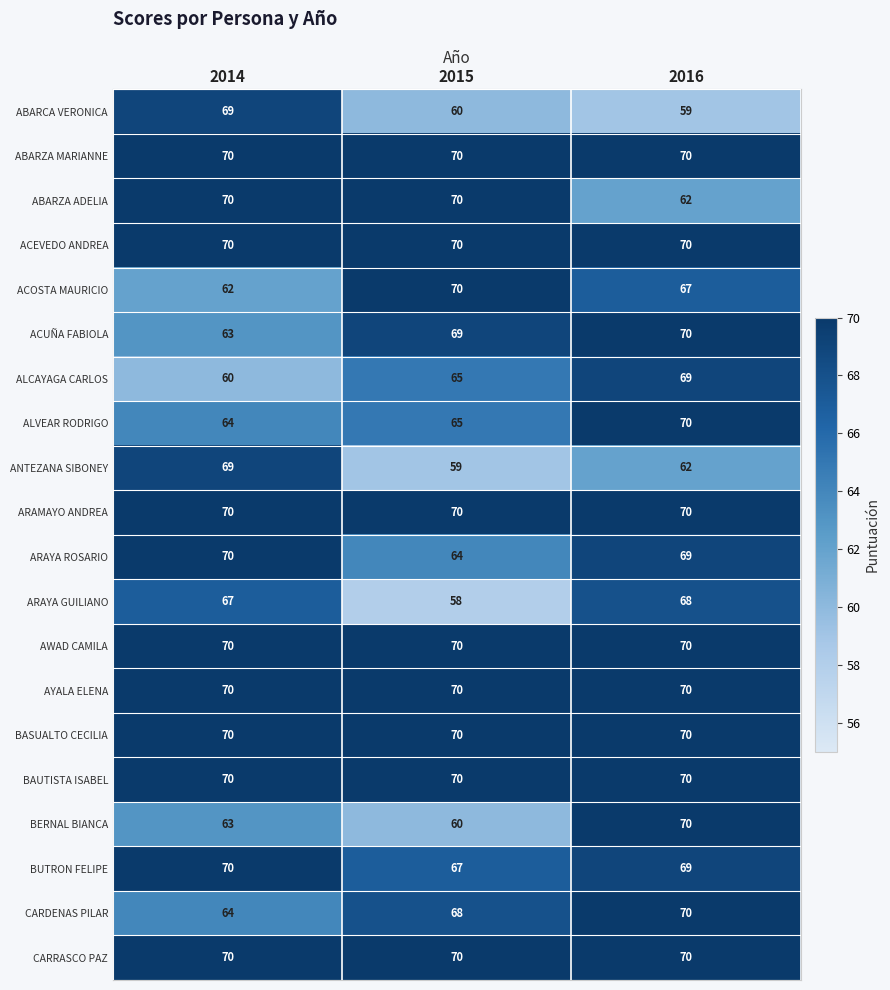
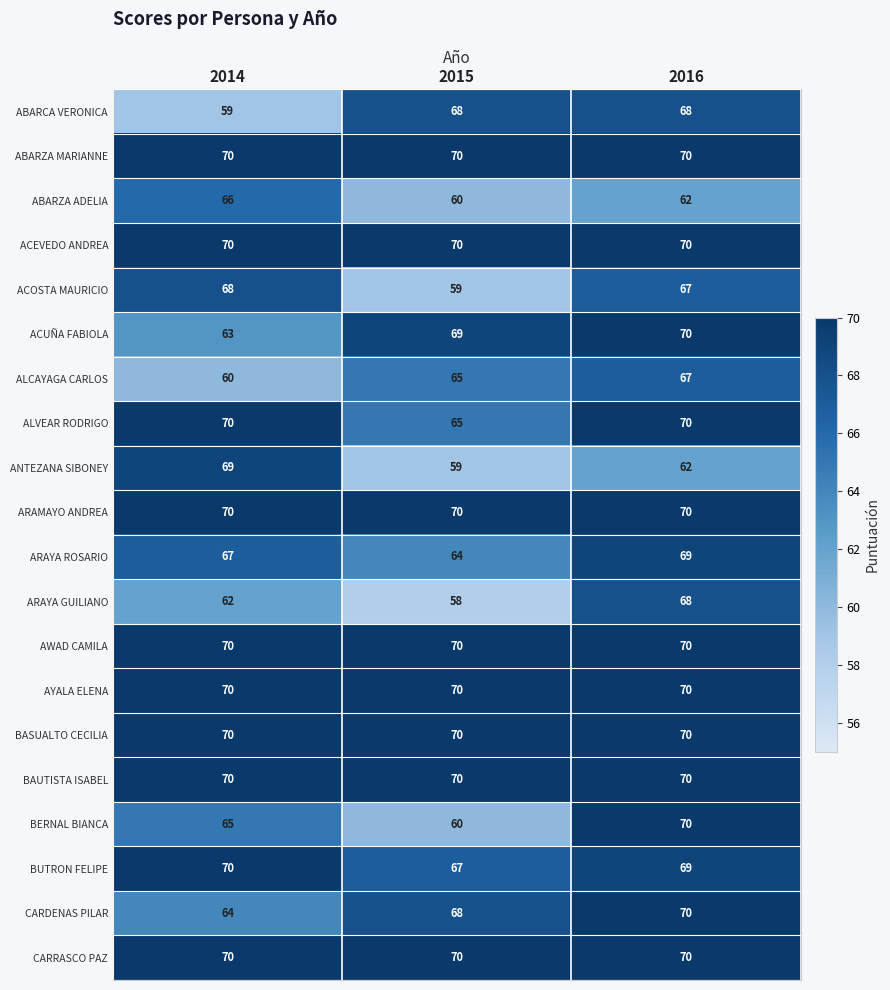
  {
    "ABARCA VERONICA": {
-     "2014": 69,
-     "2015": 60,
-     "2016": 59
+     "2014": 59,
+     "2015": 68,
+     "2016": 68
    },
    "ABARZA MARIANNE": {
      "2014": 70,
      "2015": 70,
      "2016": 70
    },
    "ABARZA ADELIA": {
-     "2014": 70,
-     "2015": 70,
+     "2014": 66,
+     "2015": 60,
      "2016": 62
    },
    "ACEVEDO ANDREA": {
      "2014": 70,
      "2015": 70,
      "2016": 70
    },
    "ACOSTA MAURICIO": {
-     "2014": 62,
-     "2015": 70,
+     "2014": 68,
+     "2015": 59,
      "2016": 67
    },
    "ACUÑA FABIOLA": {
      "2014": 63,
      "2015": 69,
      "2016": 70
    },
    "ALCAYAGA CARLOS": {
      "2014": 60,
      "2015": 65,
-     "2016": 69
+     "2016": 67
    },
    "ALVEAR RODRIGO": {
-     "2014": 64,
+     "2014": 70,
      "2015": 65,
      "2016": 70
    },
    "ANTEZANA SIBONEY": {
      "2014": 69,
      "2015": 59,
      "2016": 62
    },
    "ARAMAYO ANDREA": {
      "2014": 70,
      "2015": 70,
      "2016": 70
    },
    "ARAYA ROSARIO": {
-     "2014": 70,
+     "2014": 67,
      "2015": 64,
      "2016": 69
    },
    "ARAYA GUILIANO": {
-     "2014": 67,
+     "2014": 62,
      "2015": 58,
      "2016": 68
    },
    "AWAD CAMILA": {
      "2014": 70,
      "2015": 70,
      "2016": 70
    },
    "AYALA ELENA": {
      "2014": 70,
      "2015": 70,
      "2016": 70
    },
    "BASUALTO CECILIA": {
      "2014": 70,
      "2015": 70,
      "2016": 70
    },
    "BAUTISTA ISABEL": {
      "2014": 70,
      "2015": 70,
      "2016": 70
    },
    "BERNAL BIANCA": {
-     "2014": 63,
+     "2014": 65,
      "2015": 60,
      "2016": 70
    },
    "BUTRON FELIPE": {
      "2014": 70,
      "2015": 67,
      "2016": 69
    },
    "CARDENAS PILAR": {
      "2014": 64,
      "2015": 68,
      "2016": 70
    },
    "CARRASCO PAZ": {
      "2014": 70,
      "2015": 70,
      "2016": 70
    }
  }
